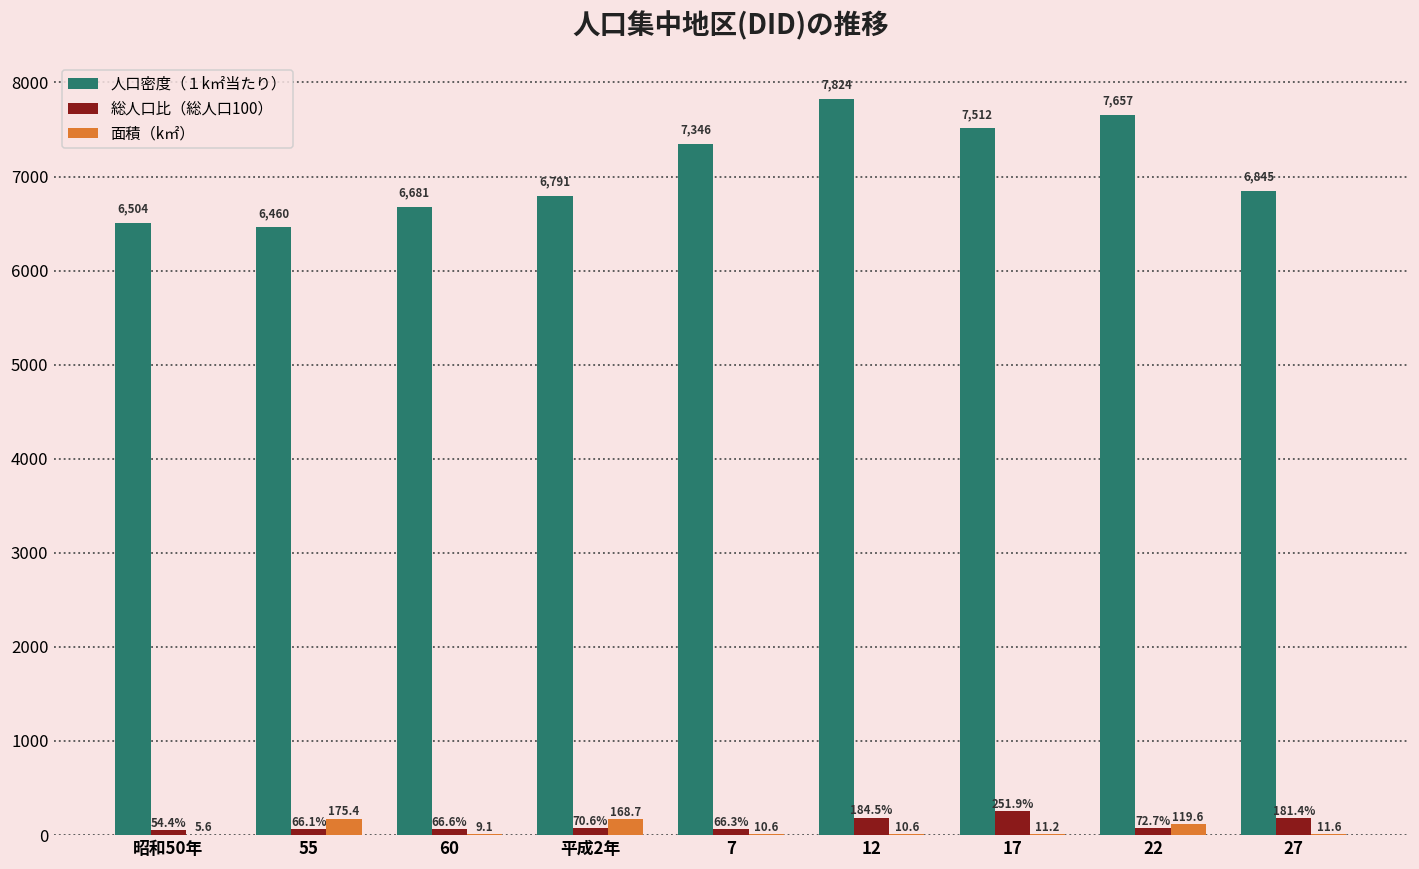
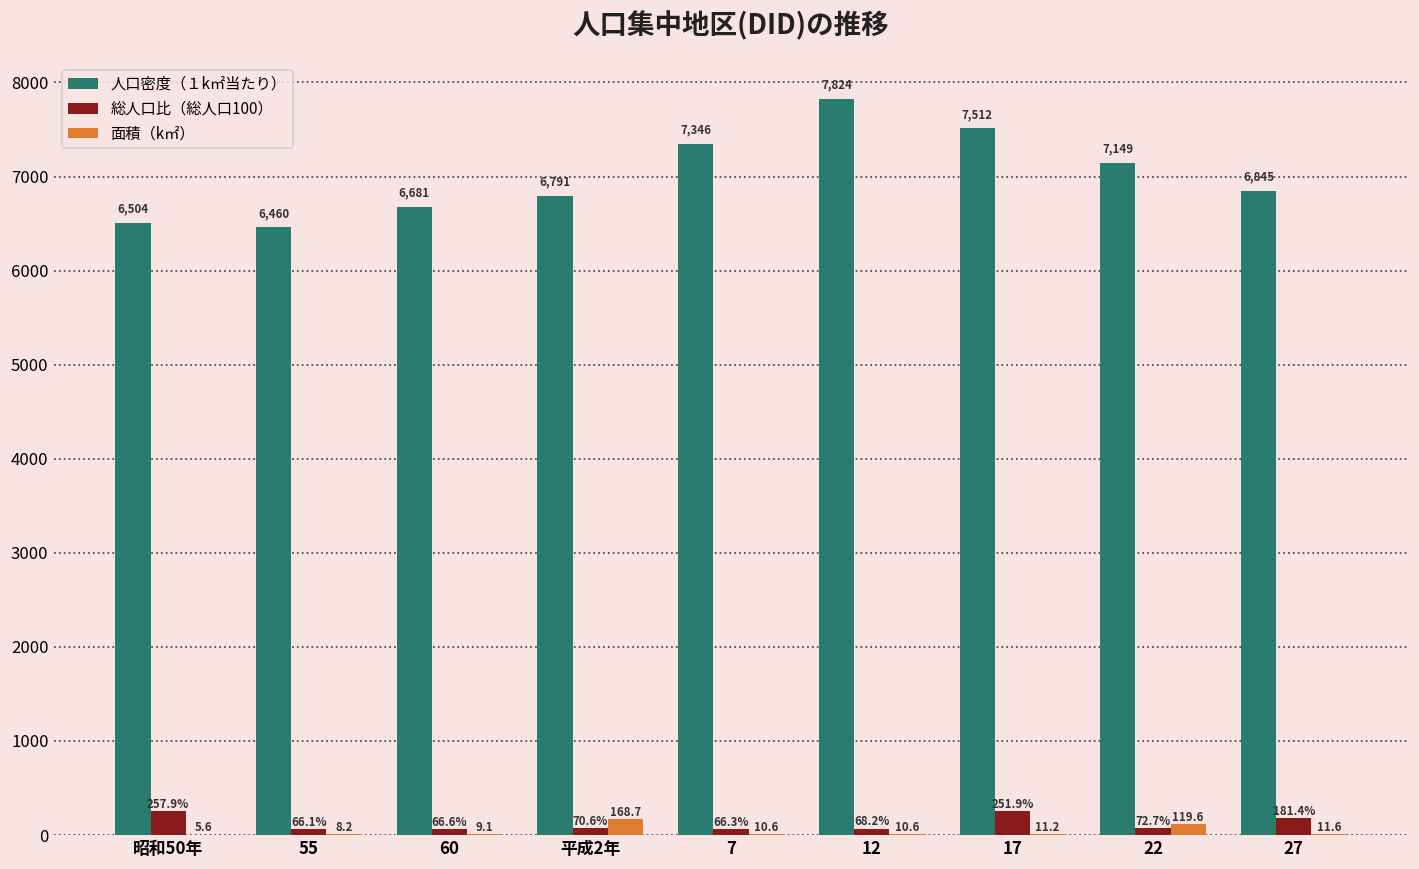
  {
    "人口密度（１k㎡当たり）": {
      "昭和50年": "6,504",
      "55": "6,460",
      "60": "6,681",
      "平成2年": "6,791",
      "7": "7,346",
      "12": "7,824",
      "17": "7,512",
-     "22": "7,657",
+     "22": "7,149",
      "27": "6,845"
    },
    "総人口比（総人口100）": {
-     "昭和50年": "54.4%",
+     "昭和50年": "257.9%",
      "55": "66.1%",
      "60": "66.6%",
      "平成2年": "70.6%",
      "7": "66.3%",
-     "12": "184.5%",
+     "12": "68.2%",
      "17": "251.9%",
      "22": "72.7%",
      "27": "181.4%"
    },
    "面積（k㎡）": {
      "昭和50年": "5.6",
-     "55": "175.4",
+     "55": "8.2",
      "60": "9.1",
      "平成2年": "168.7",
      "7": "10.6",
      "12": "10.6",
      "17": "11.2",
      "22": "119.6",
      "27": "11.6"
    }
  }
